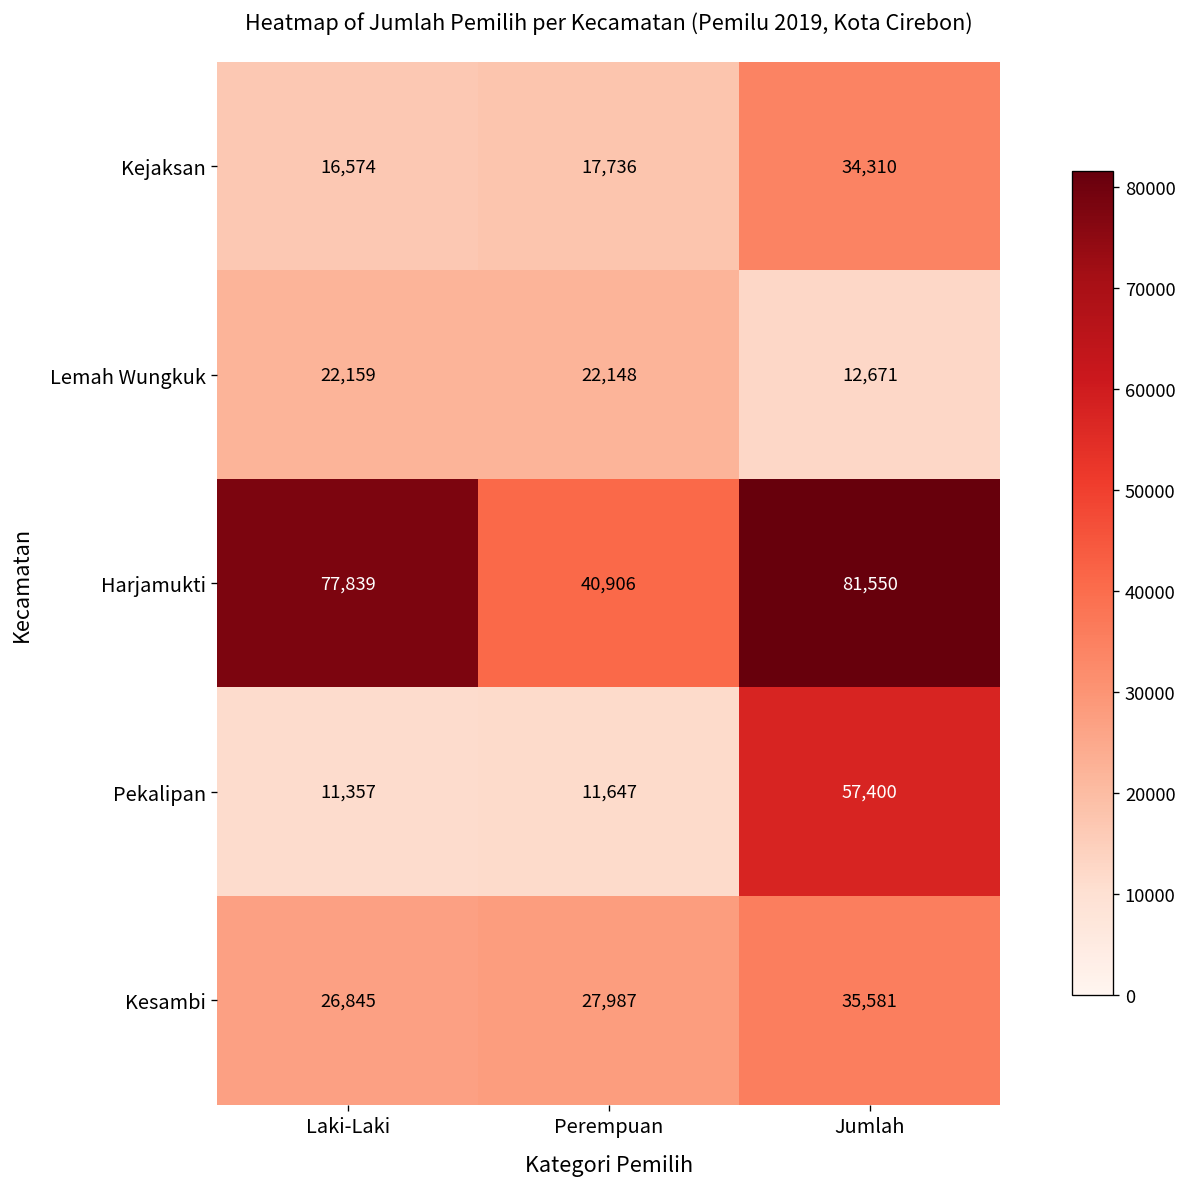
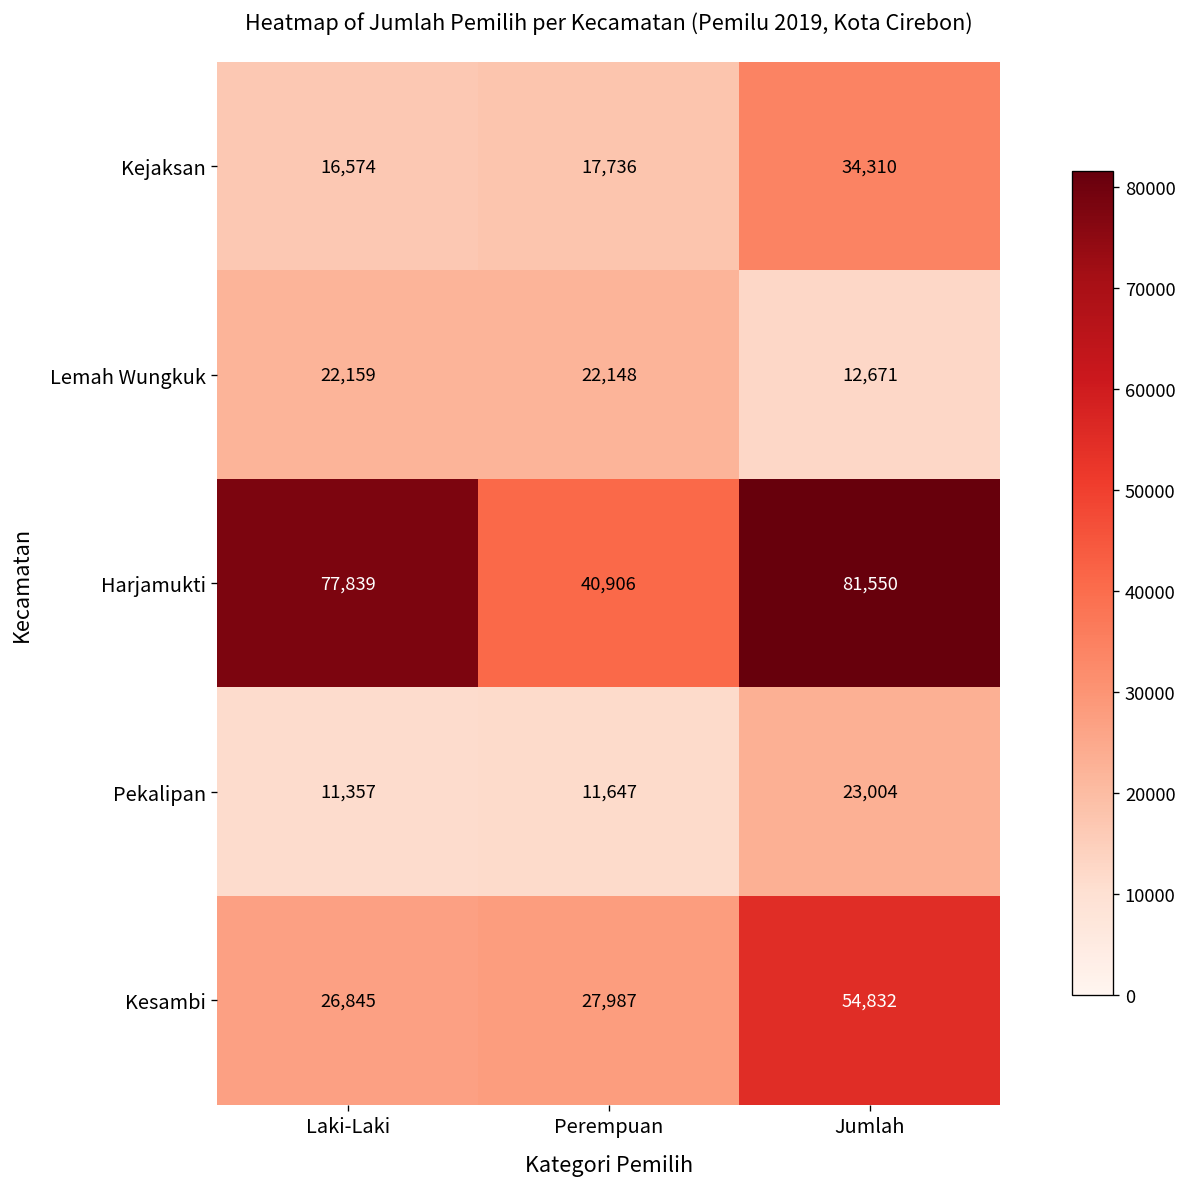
  {
    "Kejaksan": {
      "Laki-Laki": "16,574",
      "Perempuan": "17,736",
      "Jumlah": "34,310"
    },
    "Lemah Wungkuk": {
      "Laki-Laki": "22,159",
      "Perempuan": "22,148",
      "Jumlah": "12,671"
    },
    "Harjamukti": {
      "Laki-Laki": "77,839",
      "Perempuan": "40,906",
      "Jumlah": "81,550"
    },
    "Pekalipan": {
      "Laki-Laki": "11,357",
      "Perempuan": "11,647",
-     "Jumlah": "57,400"
+     "Jumlah": "23,004"
    },
    "Kesambi": {
      "Laki-Laki": "26,845",
      "Perempuan": "27,987",
-     "Jumlah": "35,581"
+     "Jumlah": "54,832"
    }
  }
